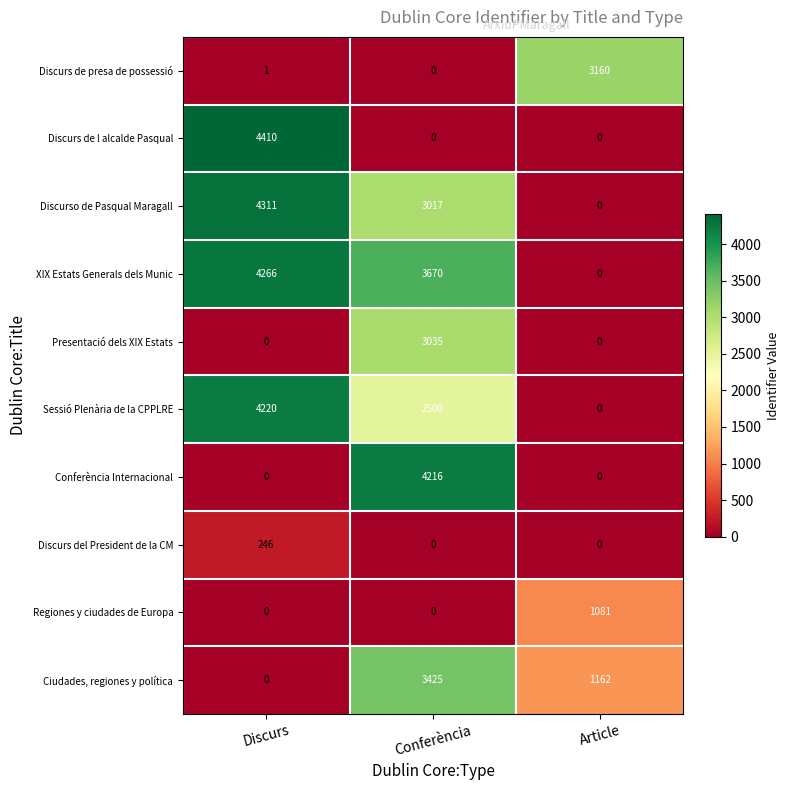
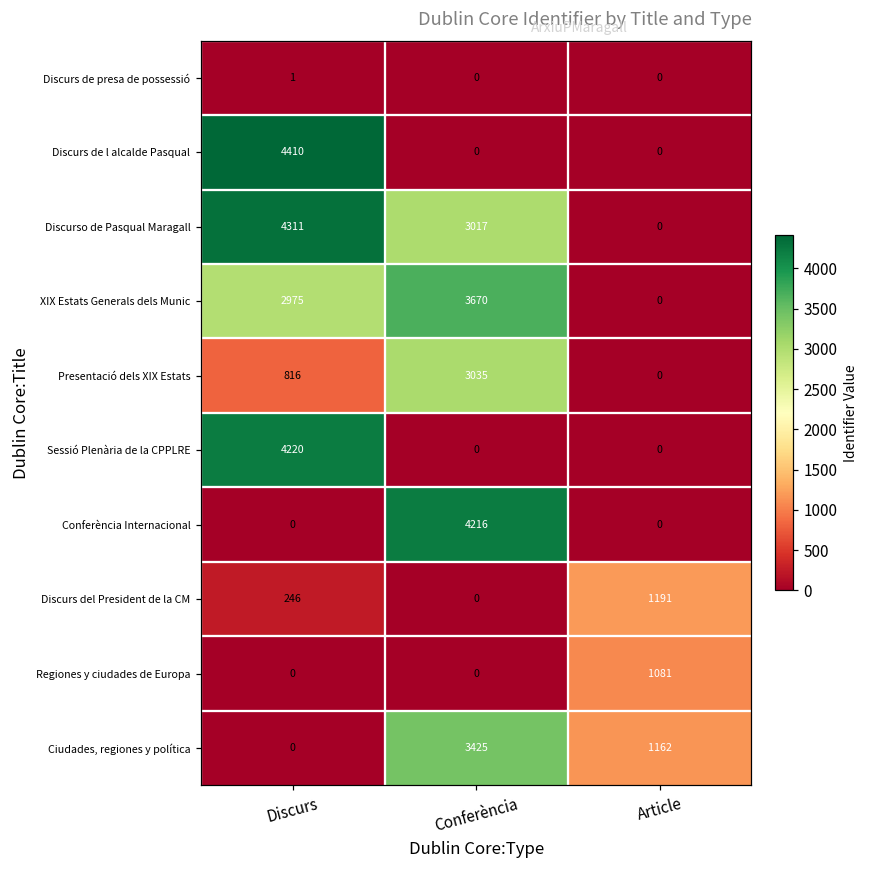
  {
    "Discurs de presa de possessió": {
      "Discurs": 1,
      "Conferència": 0,
-     "Article": 3160
+     "Article": 0
    },
    "Discurs de l alcalde Pasqual": {
      "Discurs": 4410,
      "Conferència": 0,
      "Article": 0
    },
    "Discurso de Pasqual Maragall": {
      "Discurs": 4311,
      "Conferència": 3017,
      "Article": 0
    },
    "XIX Estats Generals dels Munic": {
-     "Discurs": 4266,
+     "Discurs": 2975,
      "Conferència": 3670,
      "Article": 0
    },
    "Presentació dels XIX Estats": {
-     "Discurs": 0,
+     "Discurs": 816,
      "Conferència": 3035,
      "Article": 0
    },
    "Sessió Plenària de la CPPLRE": {
      "Discurs": 4220,
-     "Conferència": 2500,
+     "Conferència": 0,
      "Article": 0
    },
    "Conferència Internacional": {
      "Discurs": 0,
      "Conferència": 4216,
      "Article": 0
    },
    "Discurs del President de la CM": {
      "Discurs": 246,
      "Conferència": 0,
-     "Article": 0
+     "Article": 1191
    },
    "Regiones y ciudades de Europa": {
      "Discurs": 0,
      "Conferència": 0,
      "Article": 1081
    },
    "Ciudades, regiones y política": {
      "Discurs": 0,
      "Conferència": 3425,
      "Article": 1162
    }
  }
